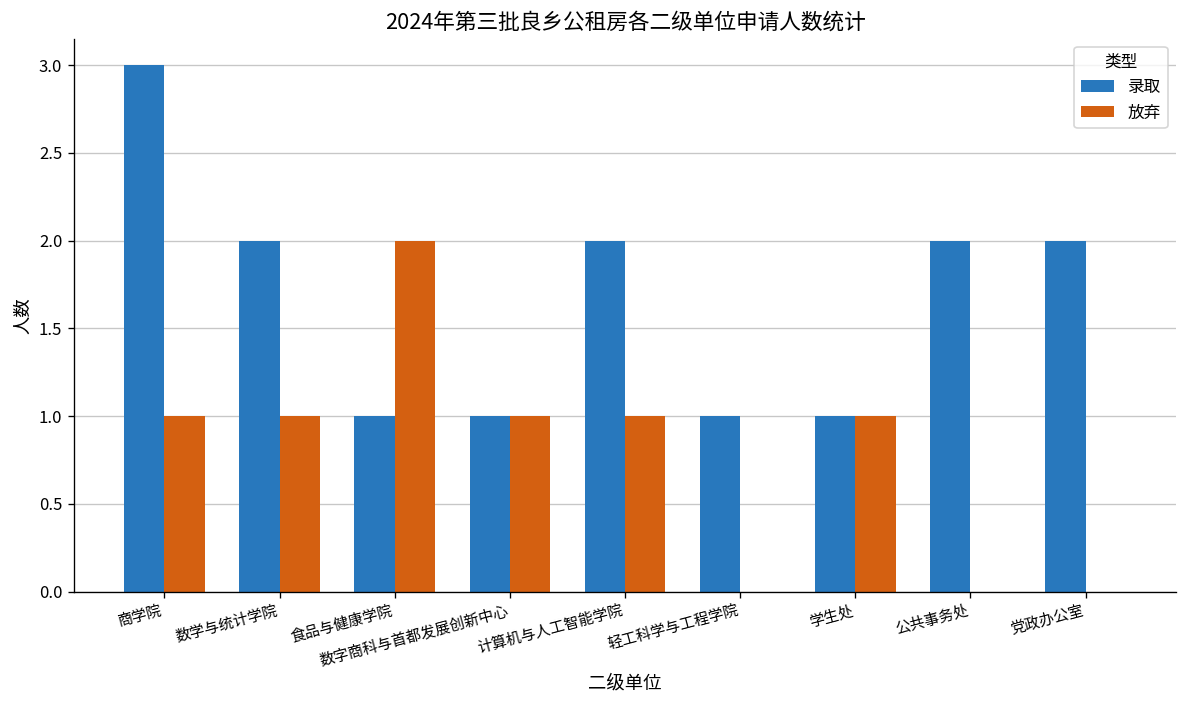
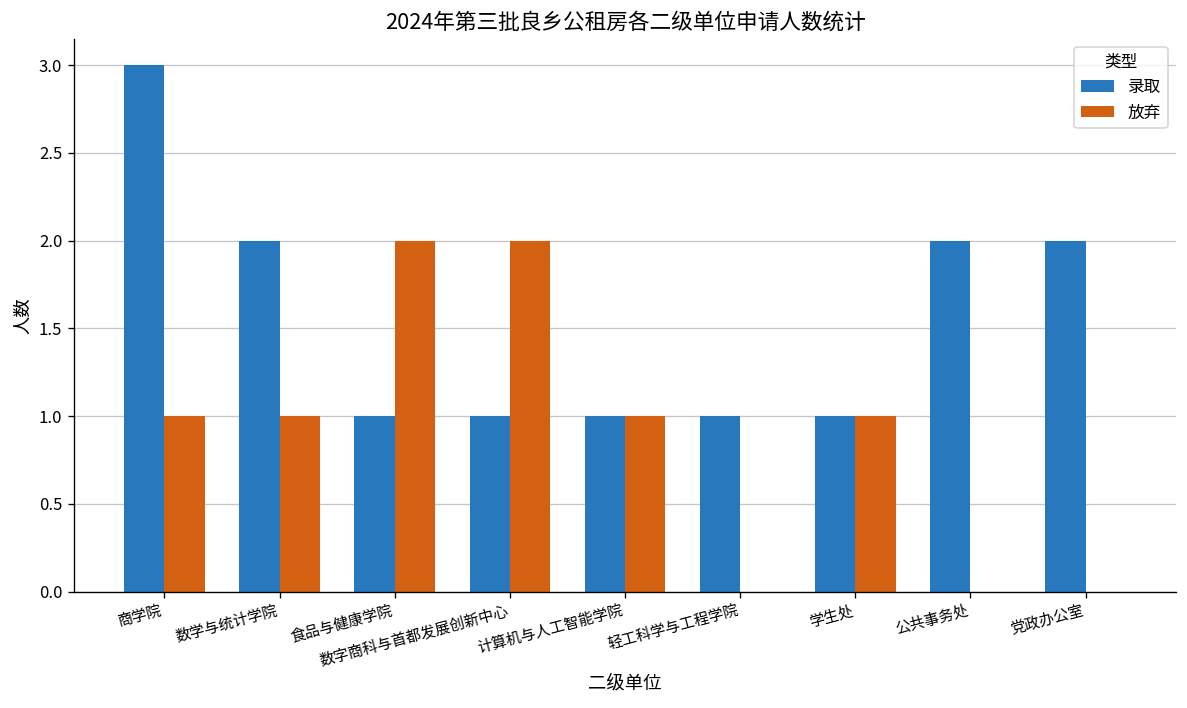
  {
    "录取": {
      "商学院": 3,
      "数学与统计学院": 2,
      "食品与健康学院": 1,
      "数字商科与首都发展创新中心": 1,
-     "计算机与人工智能学院": 2,
+     "计算机与人工智能学院": 1,
      "轻工科学与工程学院": 1,
      "学生处": 1,
      "公共事务处": 2,
      "党政办公室": 2
    },
    "放弃": {
      "商学院": 1,
      "数学与统计学院": 1,
      "食品与健康学院": 2,
-     "数字商科与首都发展创新中心": 1,
+     "数字商科与首都发展创新中心": 2,
      "计算机与人工智能学院": 1,
      "轻工科学与工程学院": 0,
      "学生处": 1,
      "公共事务处": 0,
      "党政办公室": 0
    }
  }
